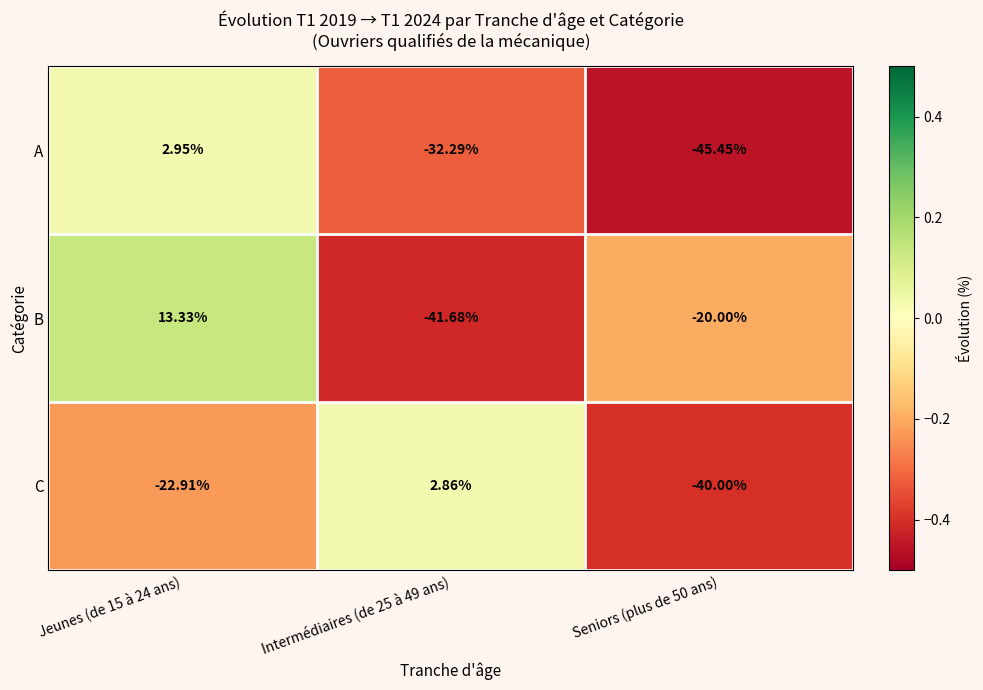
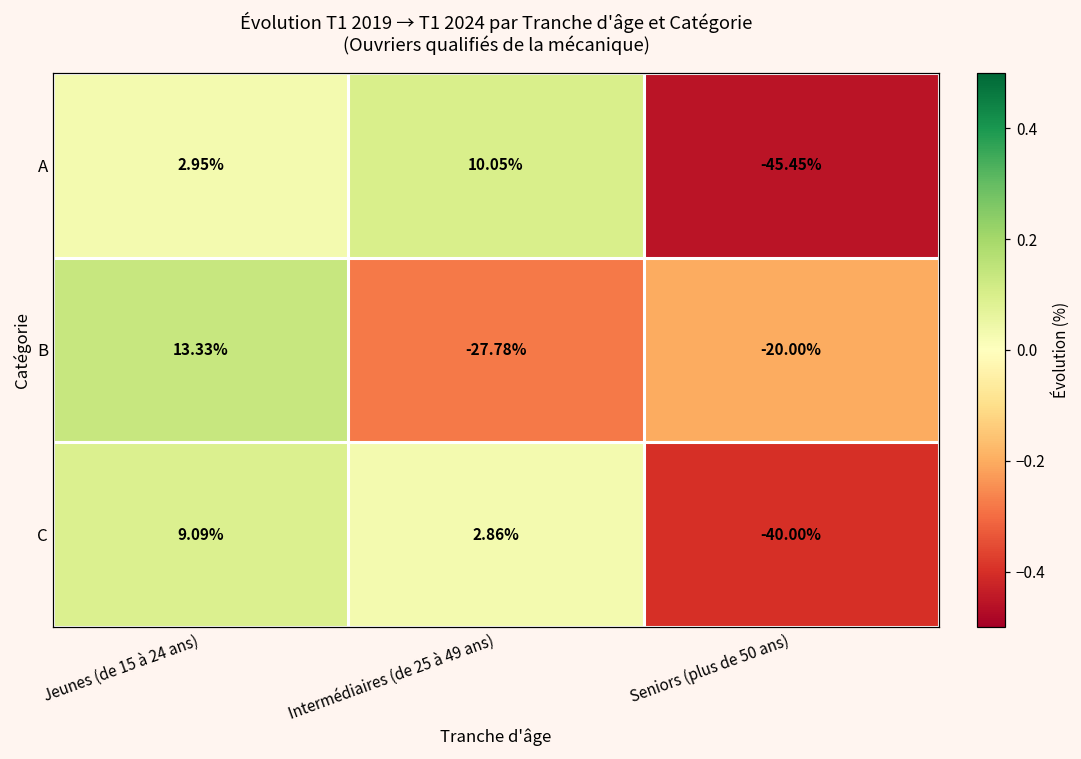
  {
    "A": {
      "Jeunes (de 15 à 24 ans)": "2.95%",
-     "Intermédiaires (de 25 à 49 ans)": "-32.29%",
+     "Intermédiaires (de 25 à 49 ans)": "10.05%",
      "Seniors (plus de 50 ans)": "-45.45%"
    },
    "B": {
      "Jeunes (de 15 à 24 ans)": "13.33%",
-     "Intermédiaires (de 25 à 49 ans)": "-41.68%",
+     "Intermédiaires (de 25 à 49 ans)": "-27.78%",
      "Seniors (plus de 50 ans)": "-20.00%"
    },
    "C": {
-     "Jeunes (de 15 à 24 ans)": "-22.91%",
+     "Jeunes (de 15 à 24 ans)": "9.09%",
      "Intermédiaires (de 25 à 49 ans)": "2.86%",
      "Seniors (plus de 50 ans)": "-40.00%"
    }
  }
